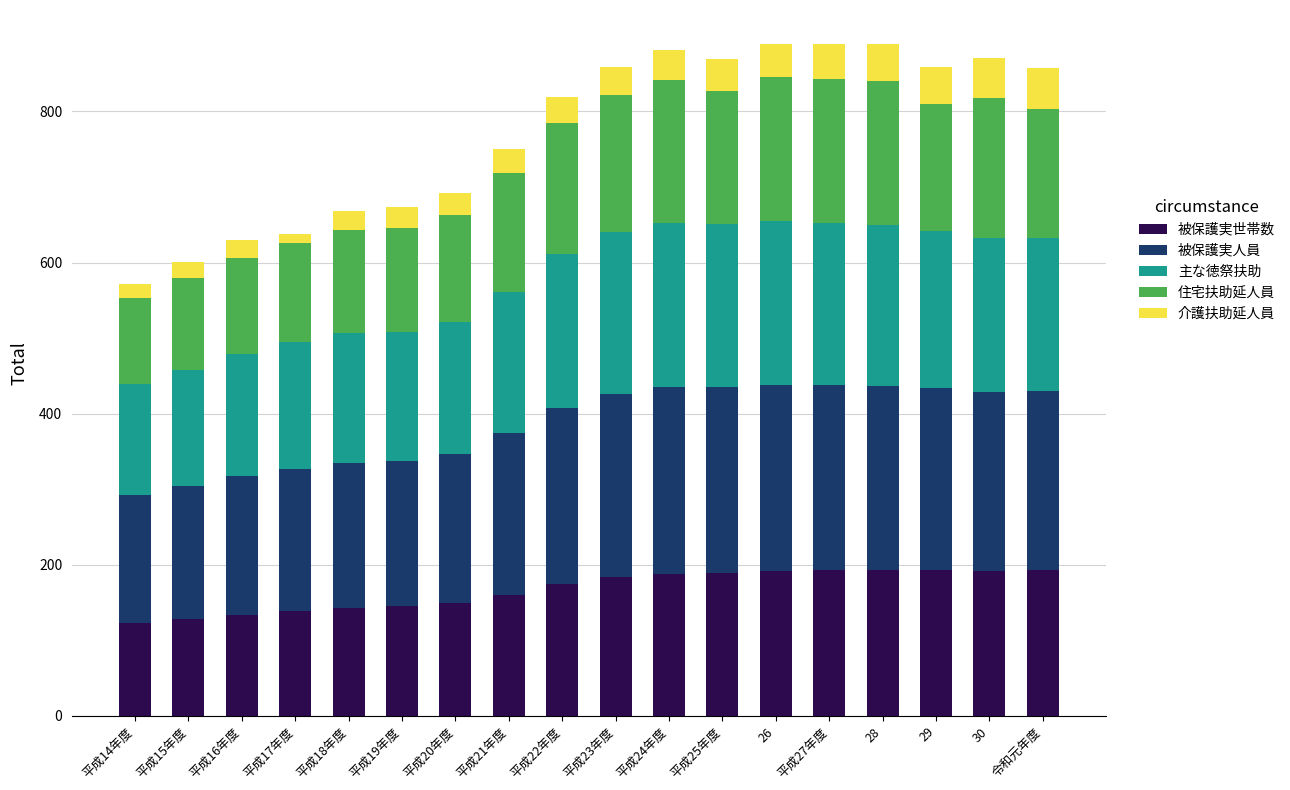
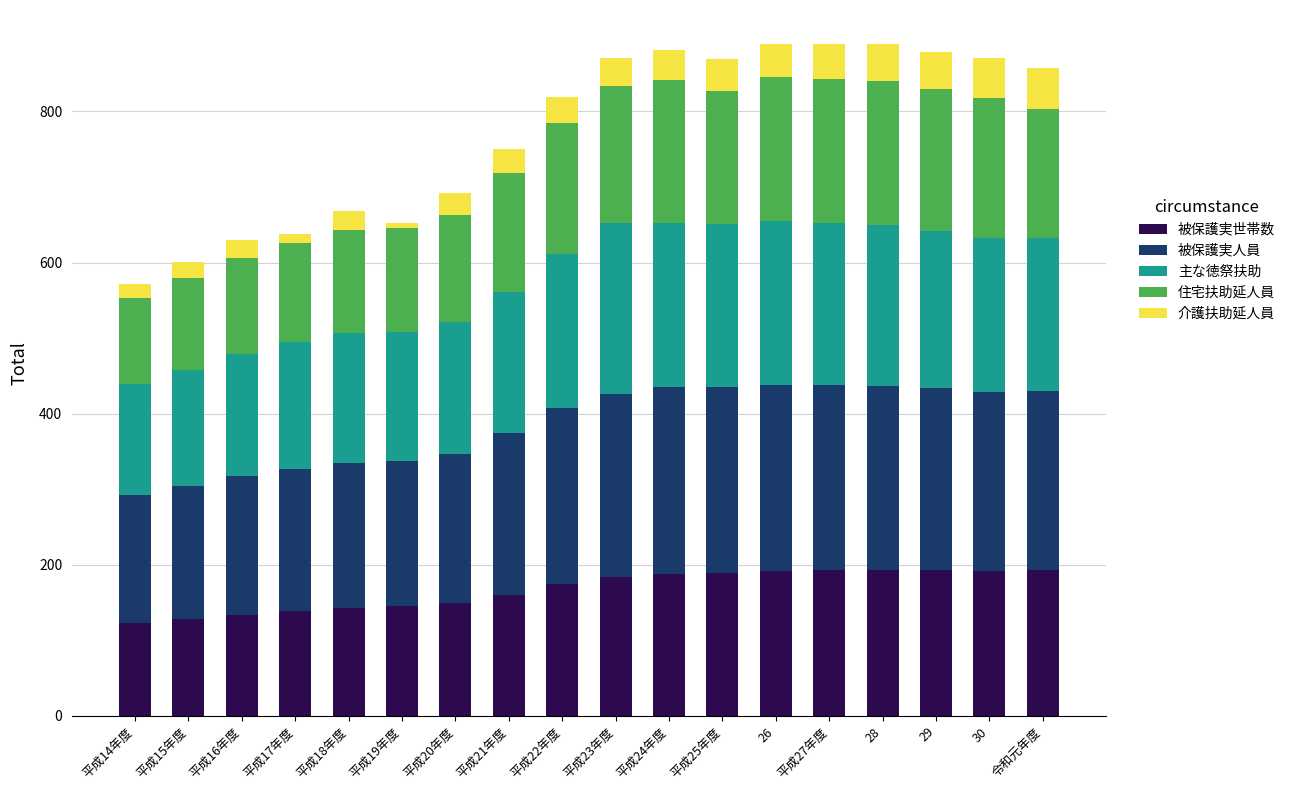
  {
    "主な徳祭扶助": {
      "平成14年度": 150,
      "平成15年度": 150,
      "平成16年度": 160,
      "平成17年度": 170,
      "平成18年度": 170,
      "平成19年度": 170,
      "平成20年度": 170,
      "平成21年度": 190,
      "平成22年度": 200,
-     "平成23年度": 210,
+     "平成23年度": 230,
      "平成24年度": 220,
      "平成25年度": 220,
      "26": 220,
      "平成27年度": 210,
      "28": 210,
      "29": 210,
      "30": 200,
      "令和元年度": 200
    },
    "住宅扶助延人員": {
      "平成14年度": 110,
      "平成15年度": 120,
      "平成16年度": 130,
      "平成17年度": 130,
      "平成18年度": 140,
      "平成19年度": 140,
      "平成20年度": 140,
      "平成21年度": 160,
      "平成22年度": 170,
      "平成23年度": 180,
      "平成24年度": 190,
      "平成25年度": 180,
      "26": 190,
      "平成27年度": 190,
      "28": 190,
-     "29": 170,
+     "29": 190,
      "30": 190,
      "令和元年度": 170
    },
    "介護扶助延人員": {
      "平成14年度": 20,
      "平成15年度": 20,
      "平成16年度": 20,
      "平成17年度": 10,
      "平成18年度": 30,
-     "平成19年度": 30,
+     "平成19年度": 10,
      "平成20年度": 30,
      "平成21年度": 30,
      "平成22年度": 30,
      "平成23年度": 40,
      "平成24年度": 40,
      "平成25年度": 40,
      "26": 40,
      "平成27年度": 50,
      "28": 50,
      "29": 50,
      "30": 50,
      "令和元年度": 50
    }
  }
